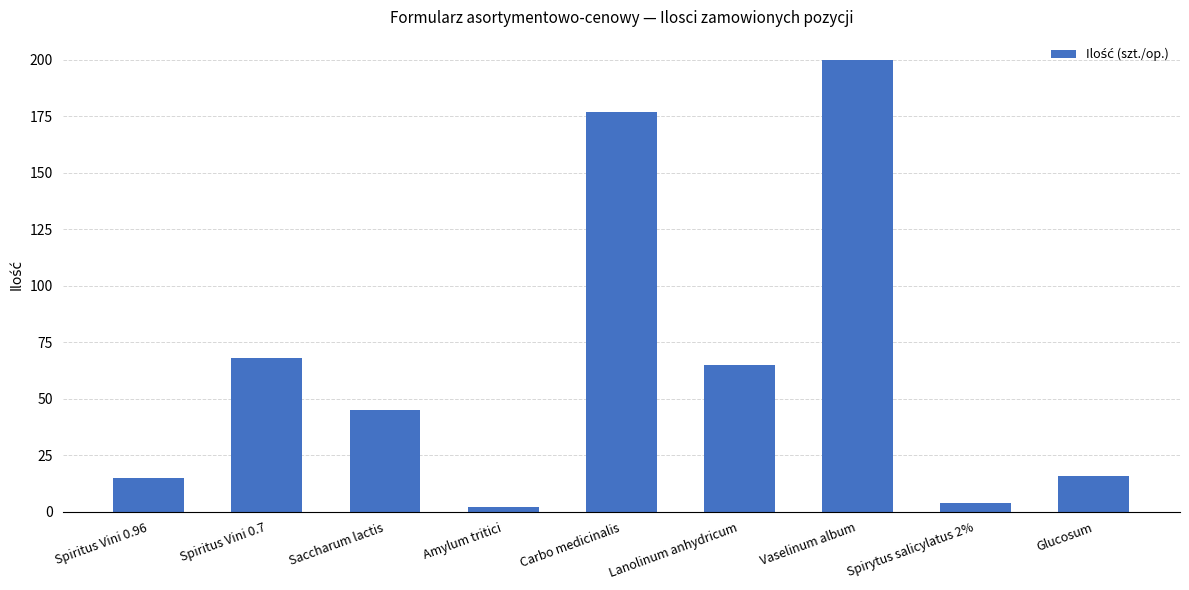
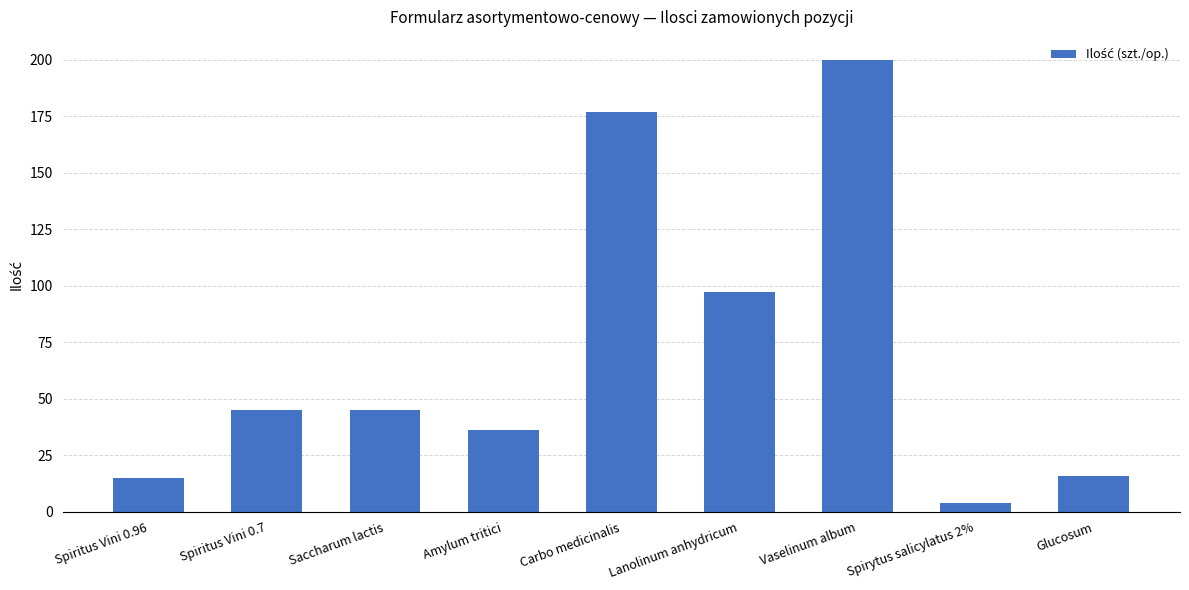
  {
    "Spiritus Vini 0.96": 15,
-   "Spiritus Vini 0.7": 68,
+   "Spiritus Vini 0.7": 45,
    "Saccharum lactis": 45,
-   "Amylum tritici": 2,
+   "Amylum tritici": 36,
    "Carbo medicinalis": 177,
-   "Lanolinum anhydricum": 65,
+   "Lanolinum anhydricum": 97,
    "Vaselinum album": 200,
    "Spirytus salicylatus 2%": 4,
    "Glucosum": 16
  }
